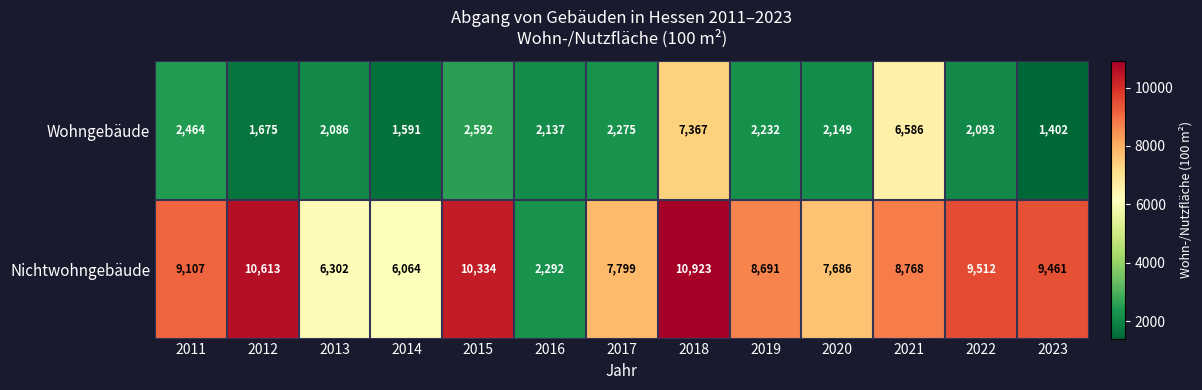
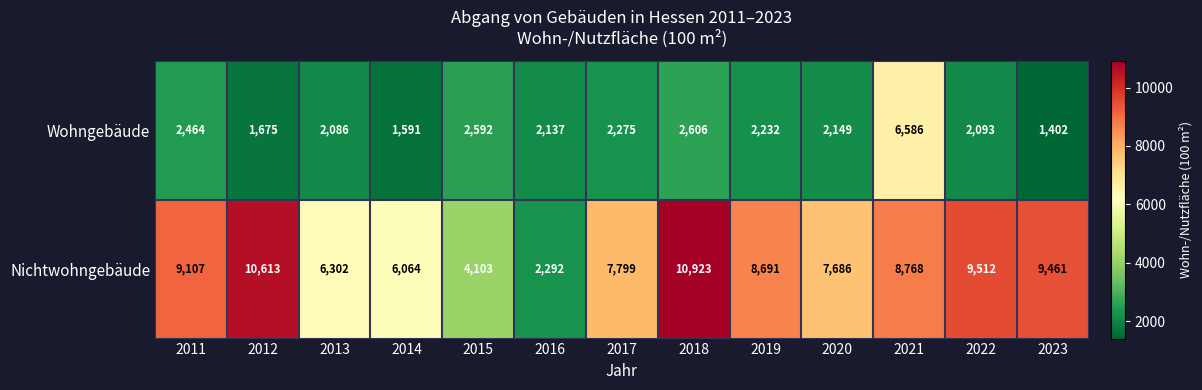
  {
    "Wohngebäude": {
      "2011": "2,464",
      "2012": "1,675",
      "2013": "2,086",
      "2014": "1,591",
      "2015": "2,592",
      "2016": "2,137",
      "2017": "2,275",
-     "2018": "7,367",
+     "2018": "2,606",
      "2019": "2,232",
      "2020": "2,149",
      "2021": "6,586",
      "2022": "2,093",
      "2023": "1,402"
    },
    "Nichtwohngebäude": {
      "2011": "9,107",
      "2012": "10,613",
      "2013": "6,302",
      "2014": "6,064",
-     "2015": "10,334",
+     "2015": "4,103",
      "2016": "2,292",
      "2017": "7,799",
      "2018": "10,923",
      "2019": "8,691",
      "2020": "7,686",
      "2021": "8,768",
      "2022": "9,512",
      "2023": "9,461"
    }
  }
